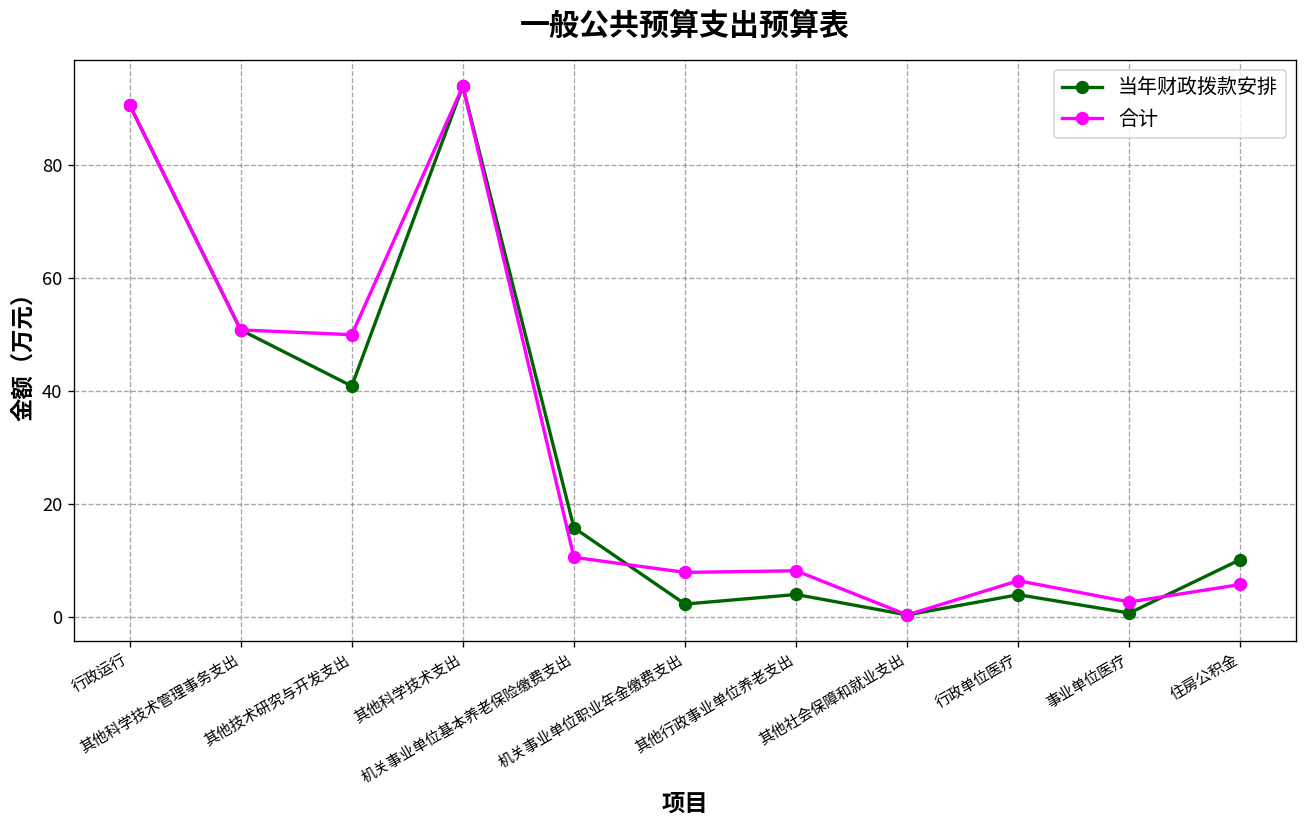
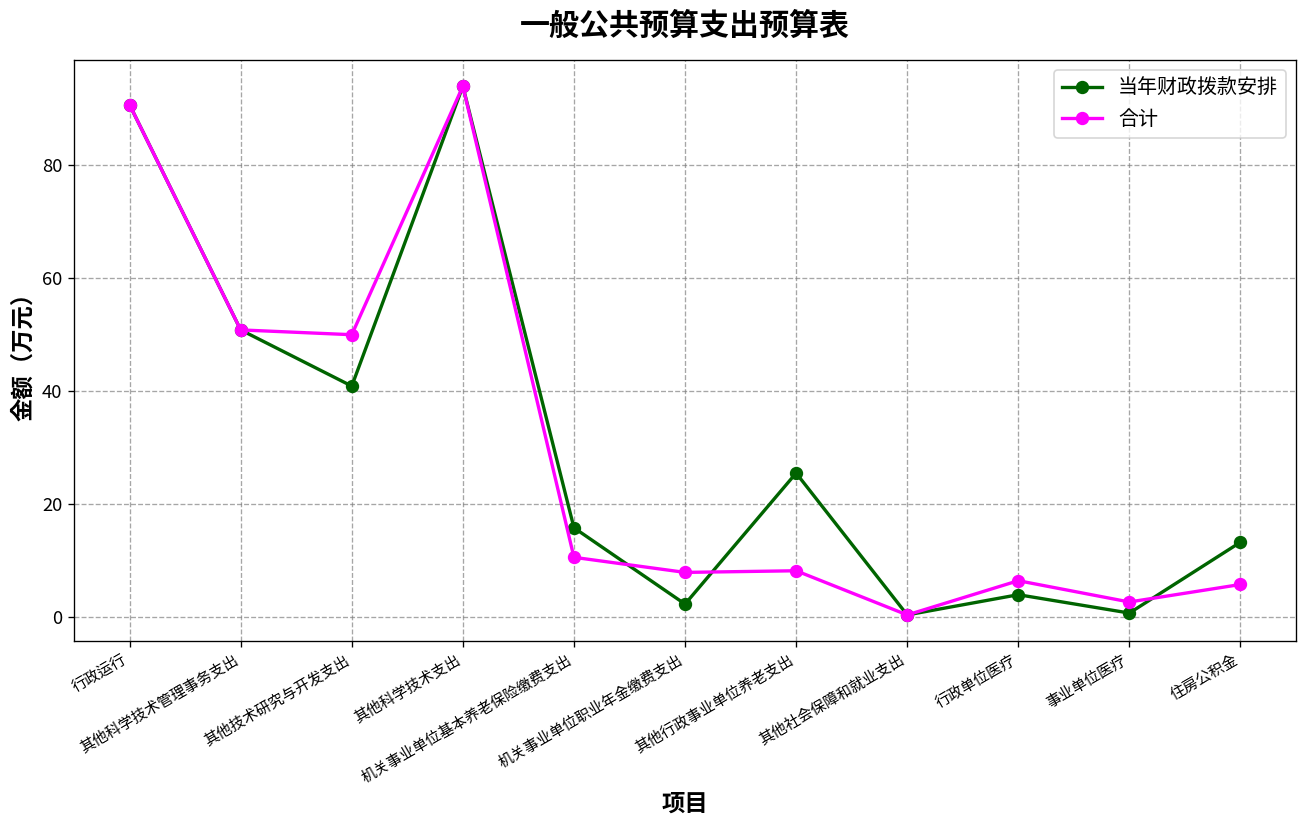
  {
    "当年财政拨款安排": {
      "其他技术研究与开发支出": 41,
      "机关事业单位基本养老保险缴费支出": 16,
      "机关事业单位职业年金缴费支出": 2,
-     "其他行政事业单位养老支出": 4,
+     "其他行政事业单位养老支出": 26,
      "行政单位医疗": 4,
      "事业单位医疗": 1,
-     "住房公积金": 10
+     "住房公积金": 13
    },
    "合计": {
      "其他技术研究与开发支出": 50,
      "机关事业单位基本养老保险缴费支出": 11,
      "机关事业单位职业年金缴费支出": 8,
      "其他行政事业单位养老支出": 8,
      "行政单位医疗": 6,
      "事业单位医疗": 3,
      "住房公积金": 6
    }
  }
